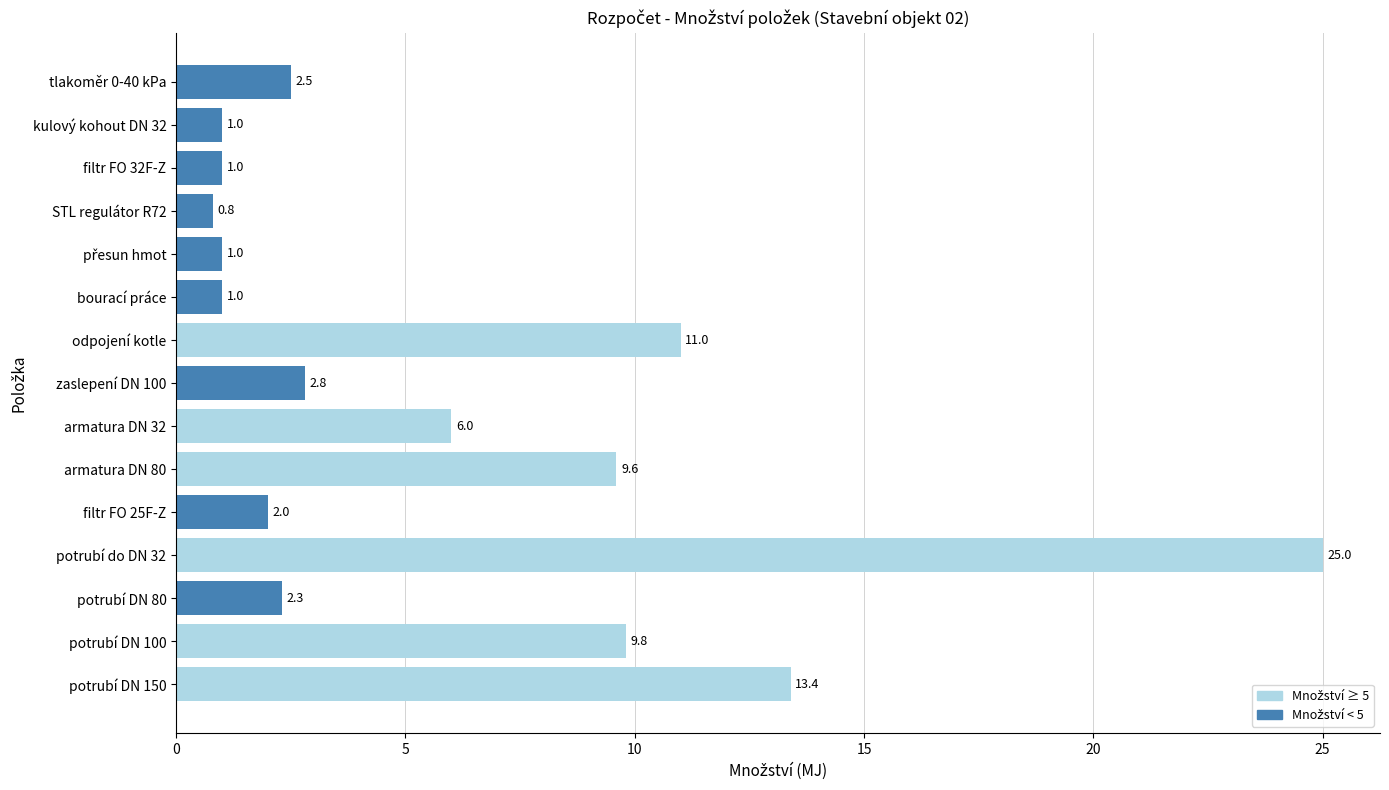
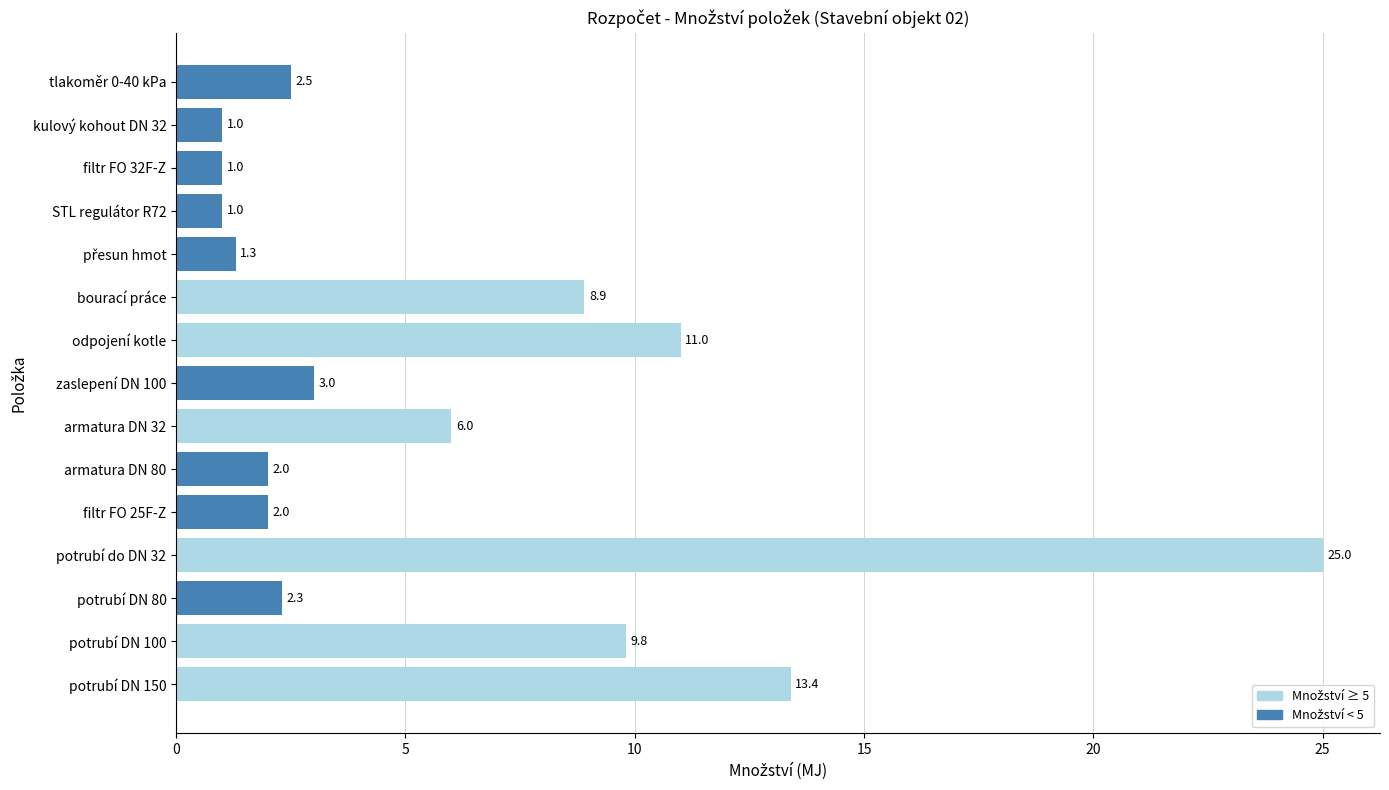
  {
    "tlakoměr 0-40 kPa": 2.5,
    "kulový kohout DN 32": 1.0,
    "filtr FO 32F-Z": 1.0,
-   "STL regulátor R72": 0.8,
-   "přesun hmot": 1.0,
-   "bourací práce": 1.0,
+   "STL regulátor R72": 1.0,
+   "přesun hmot": 1.3,
+   "bourací práce": 8.9,
    "odpojení kotle": 11.0,
-   "zaslepení DN 100": 2.8,
+   "zaslepení DN 100": 3.0,
    "armatura DN 32": 6.0,
-   "armatura DN 80": 9.6,
+   "armatura DN 80": 2.0,
    "filtr FO 25F-Z": 2.0,
    "potrubí do DN 32": 25.0,
    "potrubí DN 80": 2.3,
    "potrubí DN 100": 9.8,
    "potrubí DN 150": 13.4
  }
